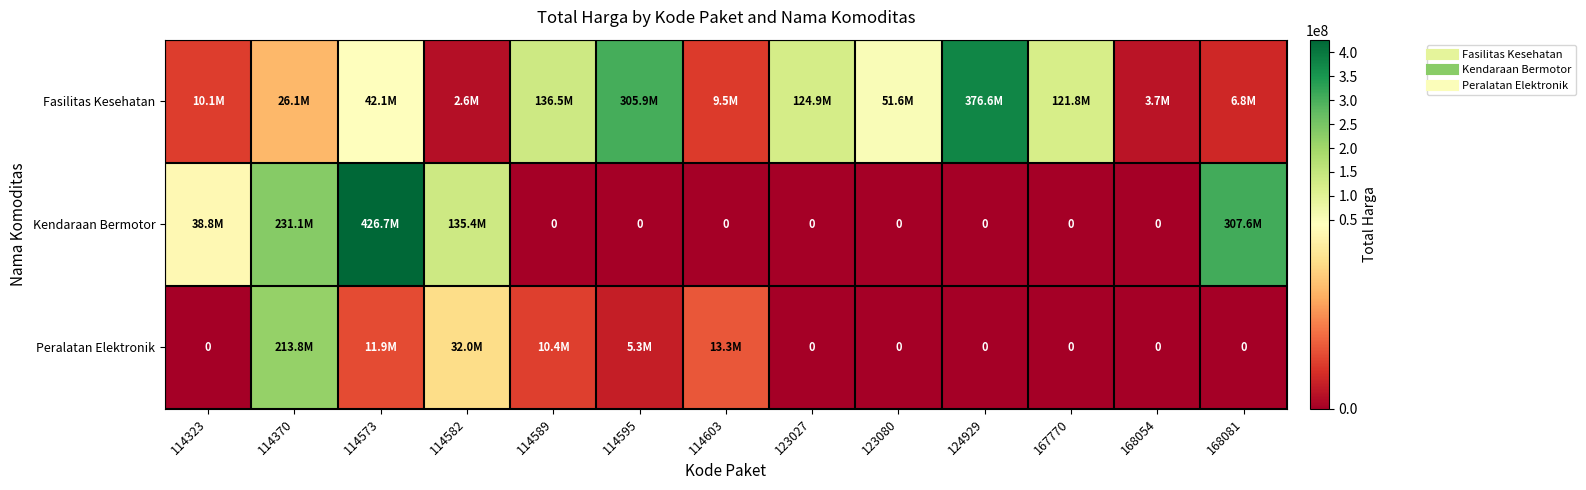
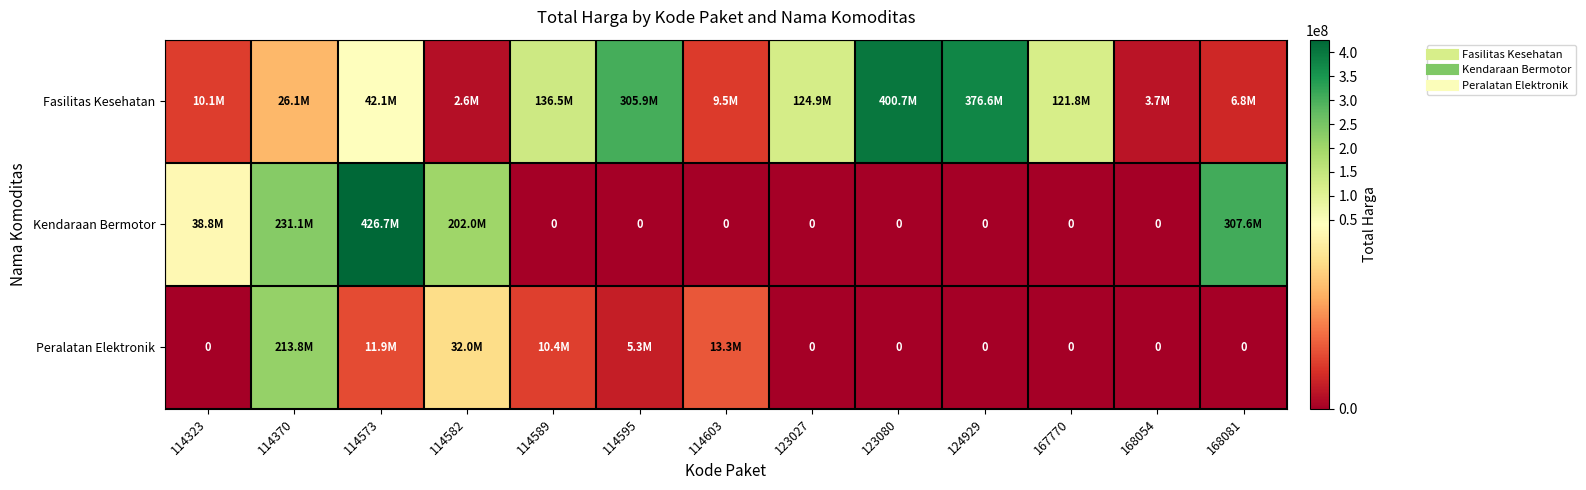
  {
    "Fasilitas Kesehatan": {
      "114323": "10.1M",
      "114370": "26.1M",
      "114573": "42.1M",
      "114582": "2.6M",
      "114589": "136.5M",
      "114595": "305.9M",
      "114603": "9.5M",
      "123027": "124.9M",
-     "123080": "51.6M",
+     "123080": "400.7M",
      "124929": "376.6M",
      "167770": "121.8M",
      "168054": "3.7M",
      "168081": "6.8M"
    },
    "Kendaraan Bermotor": {
      "114323": "38.8M",
      "114370": "231.1M",
      "114573": "426.7M",
-     "114582": "135.4M",
+     "114582": "202.0M",
      "114589": "0",
      "114595": "0",
      "114603": "0",
      "123027": "0",
      "123080": "0",
      "124929": "0",
      "167770": "0",
      "168054": "0",
      "168081": "307.6M"
    },
    "Peralatan Elektronik": {
      "114323": "0",
      "114370": "213.8M",
      "114573": "11.9M",
      "114582": "32.0M",
      "114589": "10.4M",
      "114595": "5.3M",
      "114603": "13.3M",
      "123027": "0",
      "123080": "0",
      "124929": "0",
      "167770": "0",
      "168054": "0",
      "168081": "0"
    }
  }
